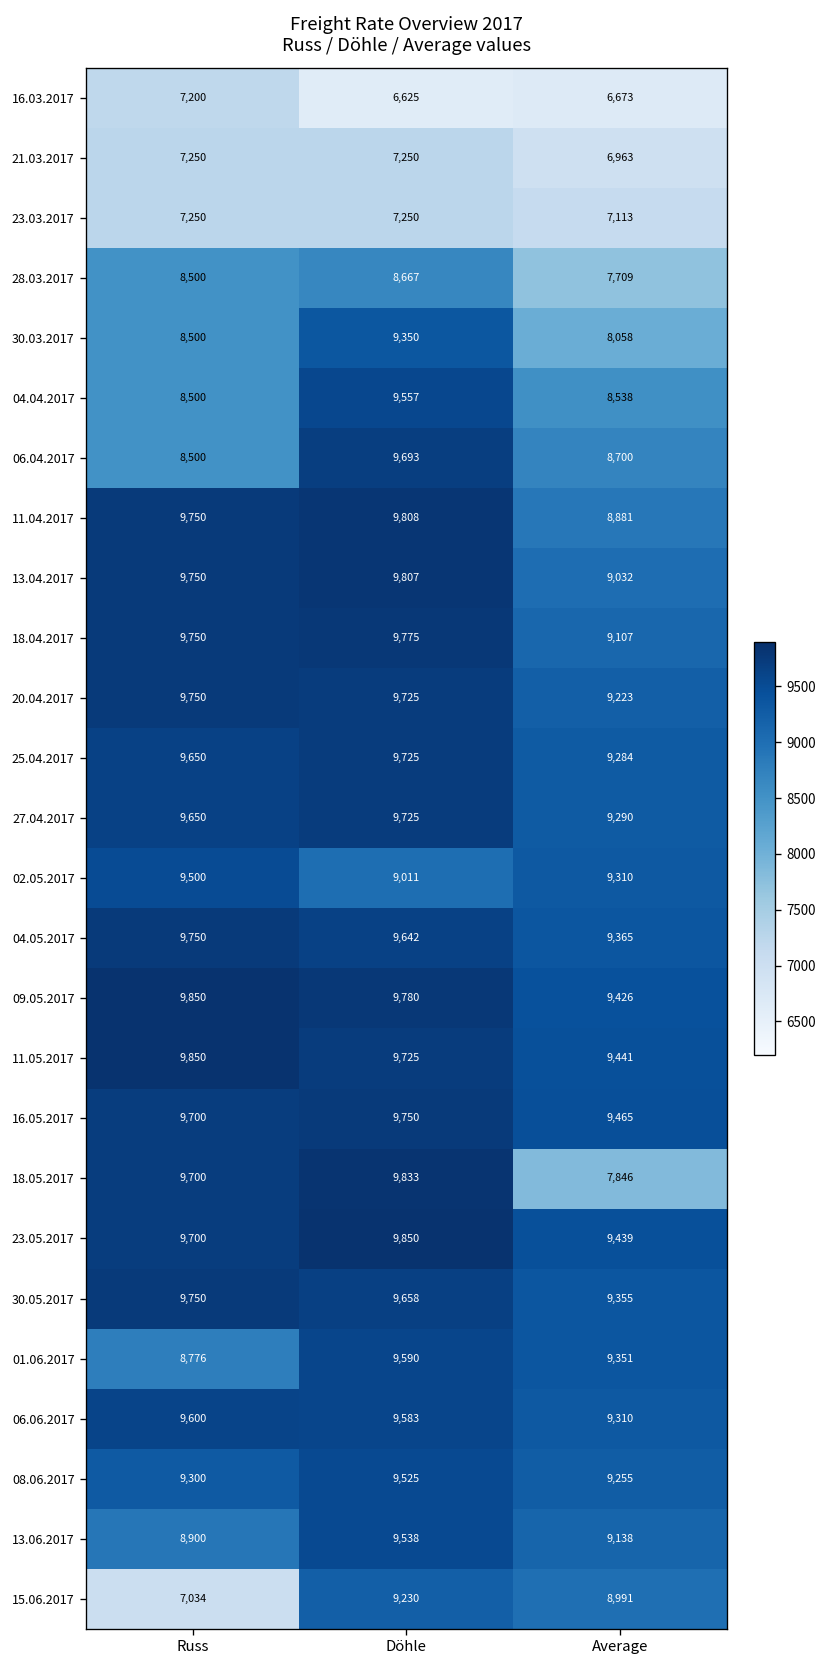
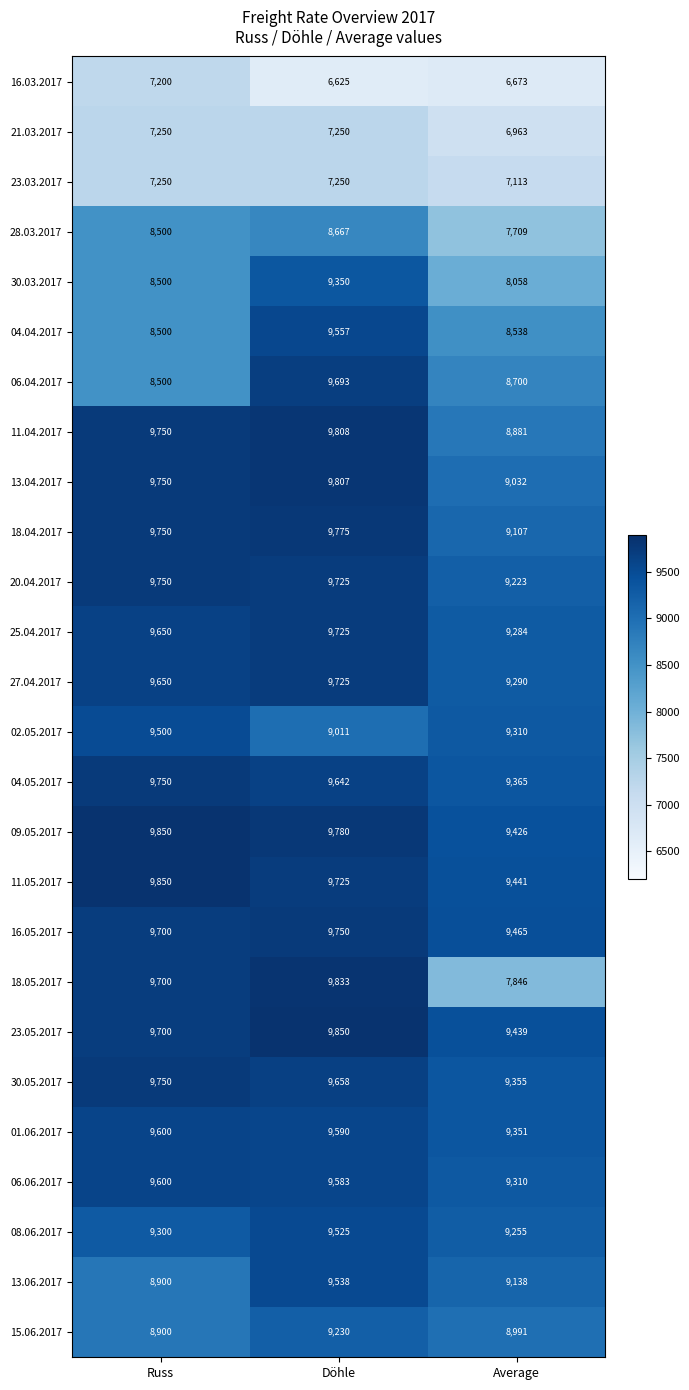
  {
    "16.03.2017": {
      "Russ": "7,200",
      "Döhle": "6,625",
      "Average": "6,673"
    },
    "21.03.2017": {
      "Russ": "7,250",
      "Döhle": "7,250",
      "Average": "6,963"
    },
    "23.03.2017": {
      "Russ": "7,250",
      "Döhle": "7,250",
      "Average": "7,113"
    },
    "28.03.2017": {
      "Russ": "8,500",
      "Döhle": "8,667",
      "Average": "7,709"
    },
    "30.03.2017": {
      "Russ": "8,500",
      "Döhle": "9,350",
      "Average": "8,058"
    },
    "04.04.2017": {
      "Russ": "8,500",
      "Döhle": "9,557",
      "Average": "8,538"
    },
    "06.04.2017": {
      "Russ": "8,500",
      "Döhle": "9,693",
      "Average": "8,700"
    },
    "11.04.2017": {
      "Russ": "9,750",
      "Döhle": "9,808",
      "Average": "8,881"
    },
    "13.04.2017": {
      "Russ": "9,750",
      "Döhle": "9,807",
      "Average": "9,032"
    },
    "18.04.2017": {
      "Russ": "9,750",
      "Döhle": "9,775",
      "Average": "9,107"
    },
    "20.04.2017": {
      "Russ": "9,750",
      "Döhle": "9,725",
      "Average": "9,223"
    },
    "25.04.2017": {
      "Russ": "9,650",
      "Döhle": "9,725",
      "Average": "9,284"
    },
    "27.04.2017": {
      "Russ": "9,650",
      "Döhle": "9,725",
      "Average": "9,290"
    },
    "02.05.2017": {
      "Russ": "9,500",
      "Döhle": "9,011",
      "Average": "9,310"
    },
    "04.05.2017": {
      "Russ": "9,750",
      "Döhle": "9,642",
      "Average": "9,365"
    },
    "09.05.2017": {
      "Russ": "9,850",
      "Döhle": "9,780",
      "Average": "9,426"
    },
    "11.05.2017": {
      "Russ": "9,850",
      "Döhle": "9,725",
      "Average": "9,441"
    },
    "16.05.2017": {
      "Russ": "9,700",
      "Döhle": "9,750",
      "Average": "9,465"
    },
    "18.05.2017": {
      "Russ": "9,700",
      "Döhle": "9,833",
      "Average": "7,846"
    },
    "23.05.2017": {
      "Russ": "9,700",
      "Döhle": "9,850",
      "Average": "9,439"
    },
    "30.05.2017": {
      "Russ": "9,750",
      "Döhle": "9,658",
      "Average": "9,355"
    },
    "01.06.2017": {
-     "Russ": "8,776",
+     "Russ": "9,600",
      "Döhle": "9,590",
      "Average": "9,351"
    },
    "06.06.2017": {
      "Russ": "9,600",
      "Döhle": "9,583",
      "Average": "9,310"
    },
    "08.06.2017": {
      "Russ": "9,300",
      "Döhle": "9,525",
      "Average": "9,255"
    },
    "13.06.2017": {
      "Russ": "8,900",
      "Döhle": "9,538",
      "Average": "9,138"
    },
    "15.06.2017": {
-     "Russ": "7,034",
+     "Russ": "8,900",
      "Döhle": "9,230",
      "Average": "8,991"
    }
  }
